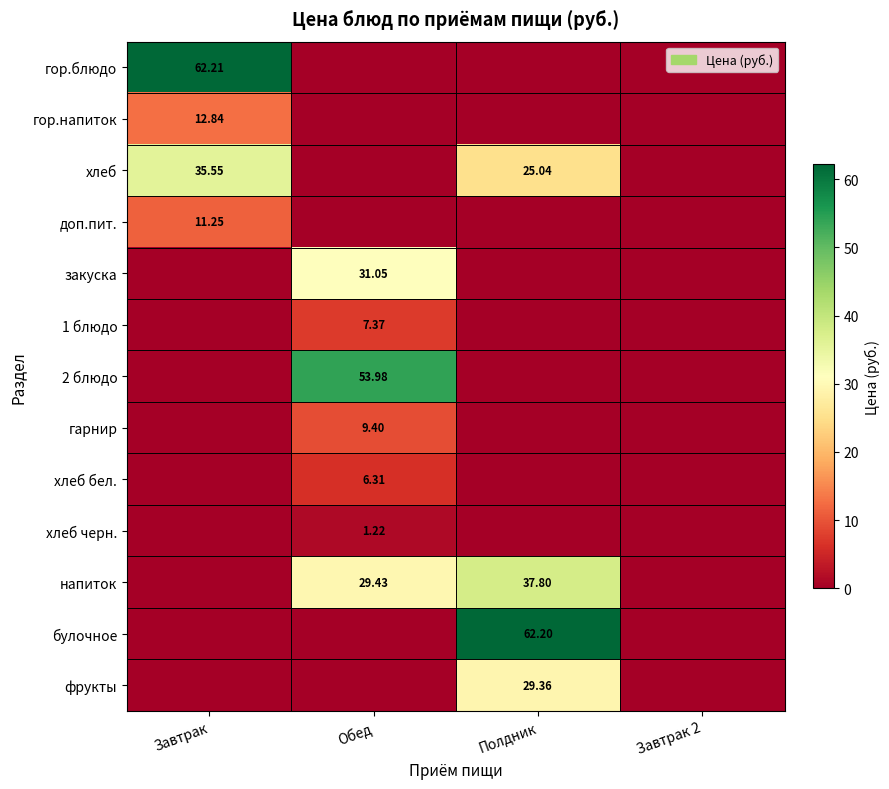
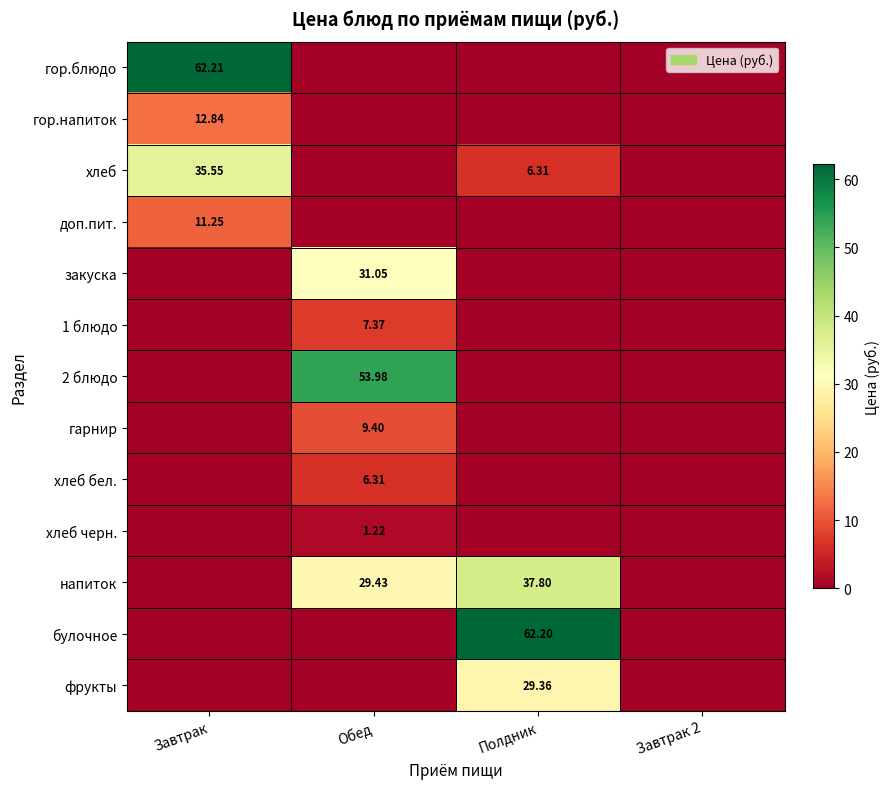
  {
    "гор.блюдо": {
      "Завтрак": 62.21
    },
    "гор.напиток": {
      "Завтрак": 12.84
    },
    "хлеб": {
      "Завтрак": 35.55,
-     "Полдник": 25.04
+     "Полдник": 6.31
    },
    "доп.пит.": {
      "Завтрак": 11.25
    },
    "закуска": {
      "Обед": 31.05
    },
    "1 блюдо": {
      "Обед": 7.37
    },
    "2 блюдо": {
      "Обед": 53.98
    },
    "гарнир": {
      "Обед": 9.40
    },
    "хлеб бел.": {
      "Обед": 6.31
    },
    "хлеб черн.": {
      "Обед": 1.22
    },
    "напиток": {
      "Обед": 29.43,
      "Полдник": 37.80
    },
    "булочное": {
      "Полдник": 62.20
    },
    "фрукты": {
      "Полдник": 29.36
    }
  }
